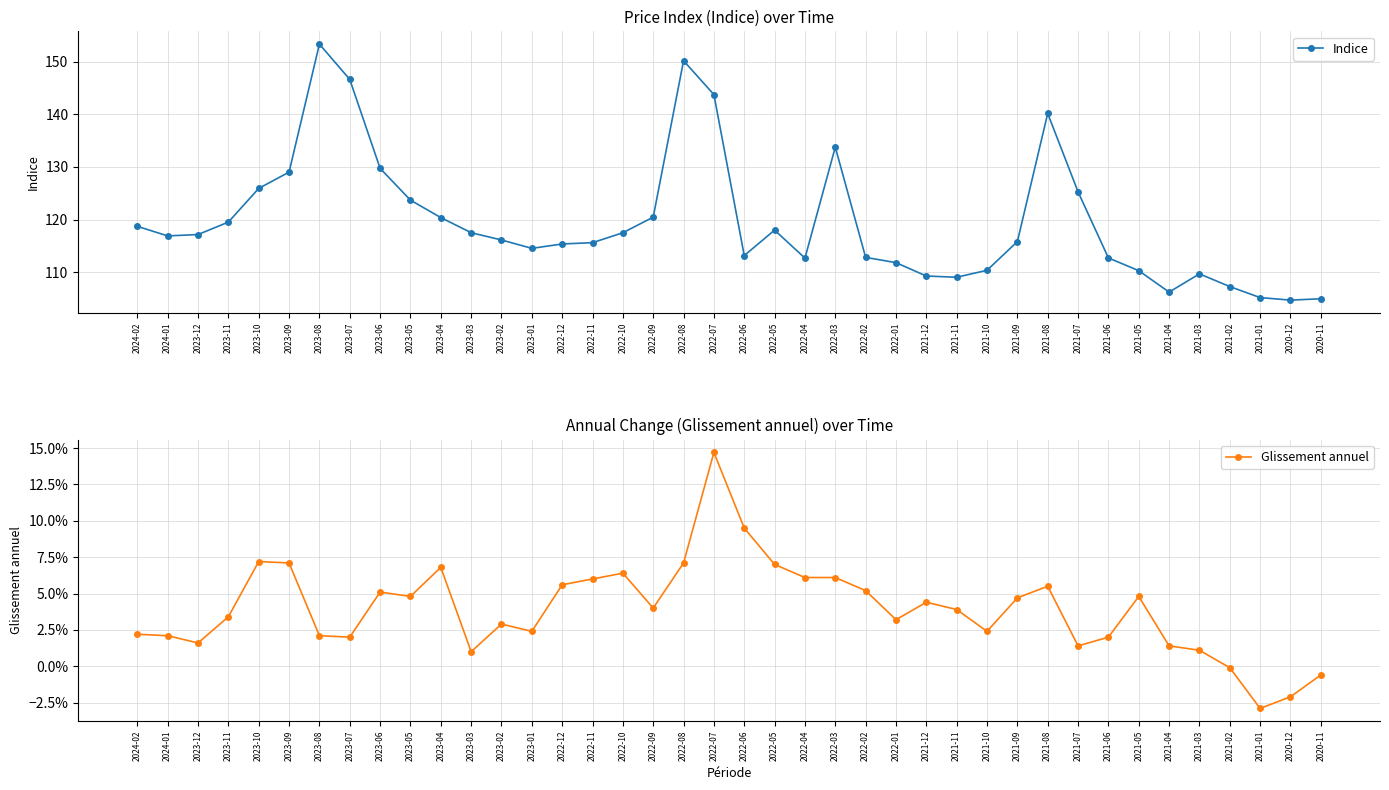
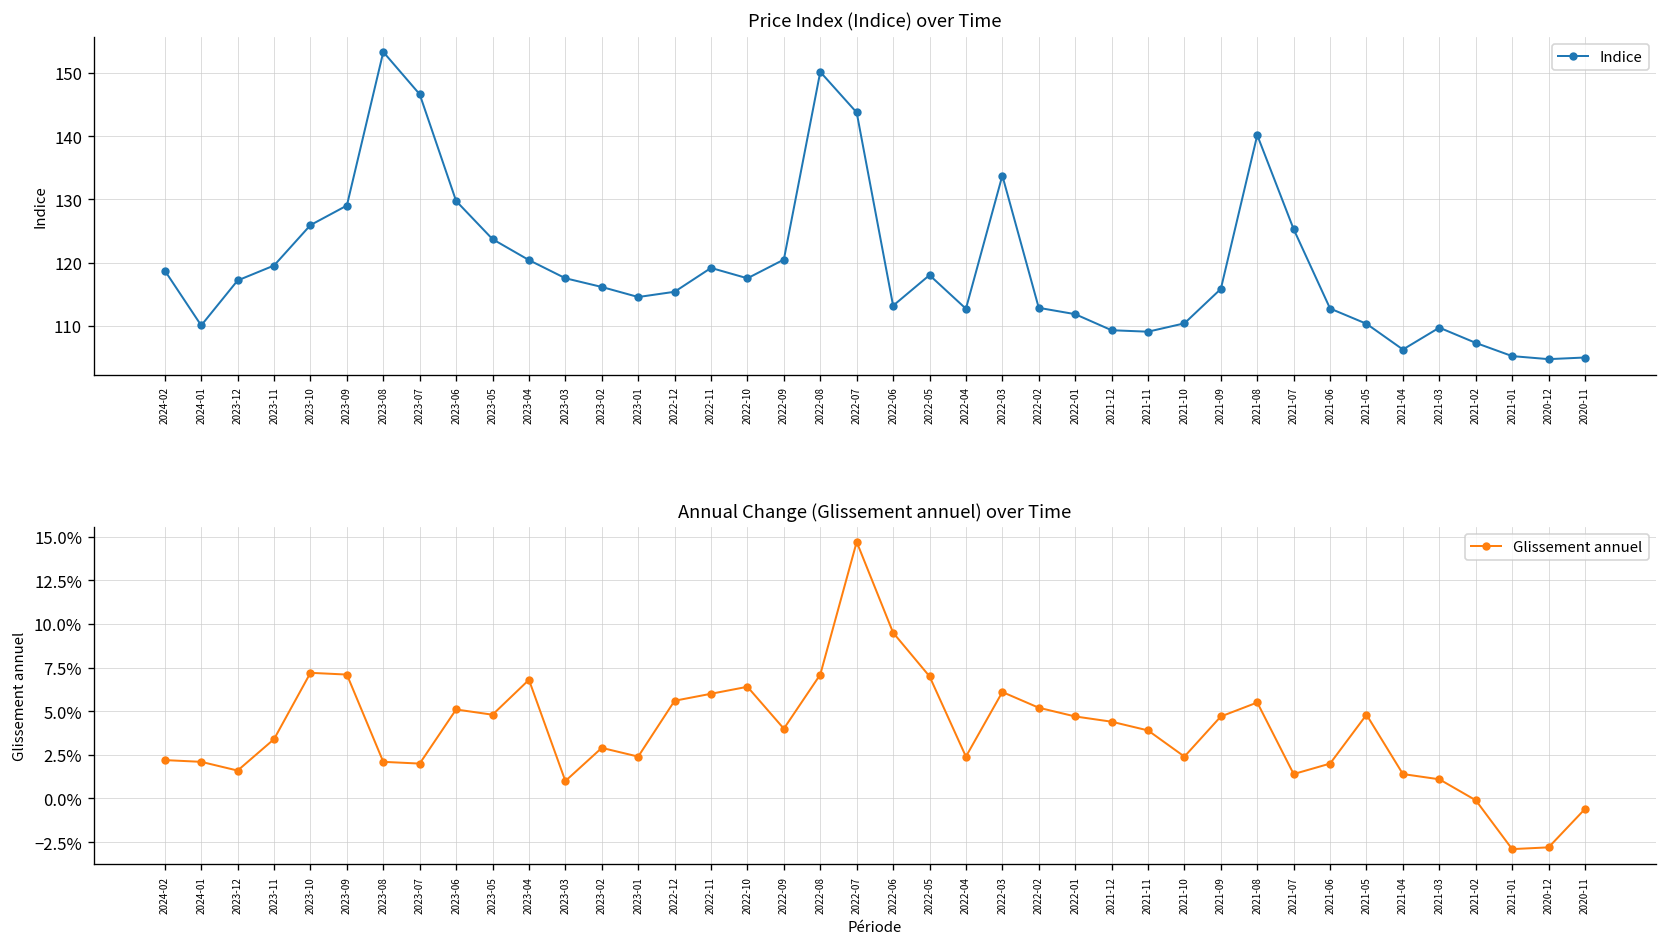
  {
    "Price Index (Indice) over Time": {
      "2024-02": "119",
-     "2024-01": "117",
+     "2024-01": "110",
      "2023-12": "117",
      "2023-11": "120",
      "2023-10": "126",
      "2023-09": "129",
      "2023-08": "153",
      "2023-07": "147",
      "2023-06": "130",
      "2023-05": "124",
      "2023-04": "120",
      "2023-03": "118",
      "2023-02": "116",
      "2023-01": "115",
      "2022-12": "115",
-     "2022-11": "116",
+     "2022-11": "119",
      "2022-10": "118",
      "2022-09": "120",
      "2022-08": "150",
      "2022-07": "144",
      "2022-06": "113",
      "2022-05": "118",
      "2022-04": "113",
      "2022-03": "134",
      "2022-02": "113",
      "2022-01": "112",
      "2021-12": "109",
      "2021-11": "109",
      "2021-10": "110",
      "2021-09": "116",
      "2021-08": "140",
      "2021-07": "125",
      "2021-06": "113",
      "2021-05": "110",
      "2021-04": "106",
      "2021-03": "110",
      "2021-02": "107",
      "2021-01": "105",
      "2020-12": "105",
      "2020-11": "105"
    },
    "Annual Change (Glissement annuel) over Time": {
      "2024-02": "2.2%",
      "2024-01": "2.1%",
      "2023-12": "1.6%",
      "2023-11": "3.4%",
      "2023-10": "7.2%",
      "2023-09": "7.1%",
      "2023-08": "2.1%",
      "2023-07": "2.0%",
      "2023-06": "5.1%",
      "2023-05": "4.8%",
      "2023-04": "6.8%",
      "2023-03": "1.0%",
      "2023-02": "2.9%",
      "2023-01": "2.4%",
      "2022-12": "5.6%",
      "2022-11": "6.0%",
      "2022-10": "6.4%",
      "2022-09": "4.0%",
      "2022-08": "7.1%",
      "2022-07": "14.7%",
      "2022-06": "9.5%",
      "2022-05": "7.0%",
-     "2022-04": "6.1%",
+     "2022-04": "2.4%",
      "2022-03": "6.1%",
      "2022-02": "5.2%",
-     "2022-01": "3.2%",
+     "2022-01": "4.7%",
      "2021-12": "4.4%",
      "2021-11": "3.9%",
      "2021-10": "2.4%",
      "2021-09": "4.7%",
      "2021-08": "5.5%",
      "2021-07": "1.4%",
      "2021-06": "2.0%",
      "2021-05": "4.8%",
      "2021-04": "1.4%",
      "2021-03": "1.1%",
      "2021-02": "-0.1%",
      "2021-01": "-2.9%",
-     "2020-12": "-2.1%",
+     "2020-12": "-2.8%",
      "2020-11": "-0.6%"
    }
  }
